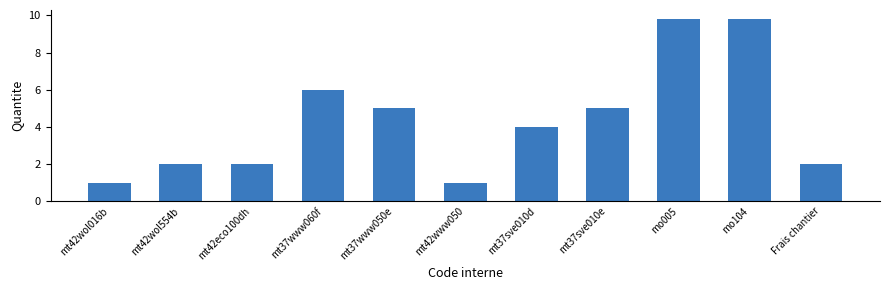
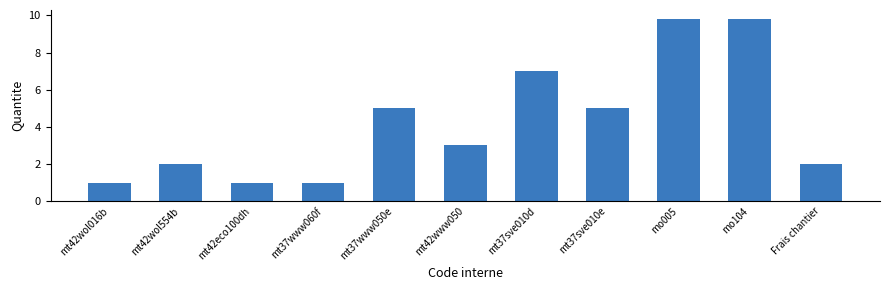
  {
    "mt42wol016b": 1,
    "mt42wol554b": 2,
-   "mt42eco100dh": 2,
-   "mt37www060f": 6,
+   "mt42eco100dh": 1,
+   "mt37www060f": 1,
    "mt37www050e": 5,
-   "mt42www050": 1,
-   "mt37sve010d": 4,
+   "mt42www050": 3,
+   "mt37sve010d": 7,
    "mt37sve010e": 5,
    "mo005": 9.8,
    "mo104": 9.8,
    "Frais chantier": 2
  }
